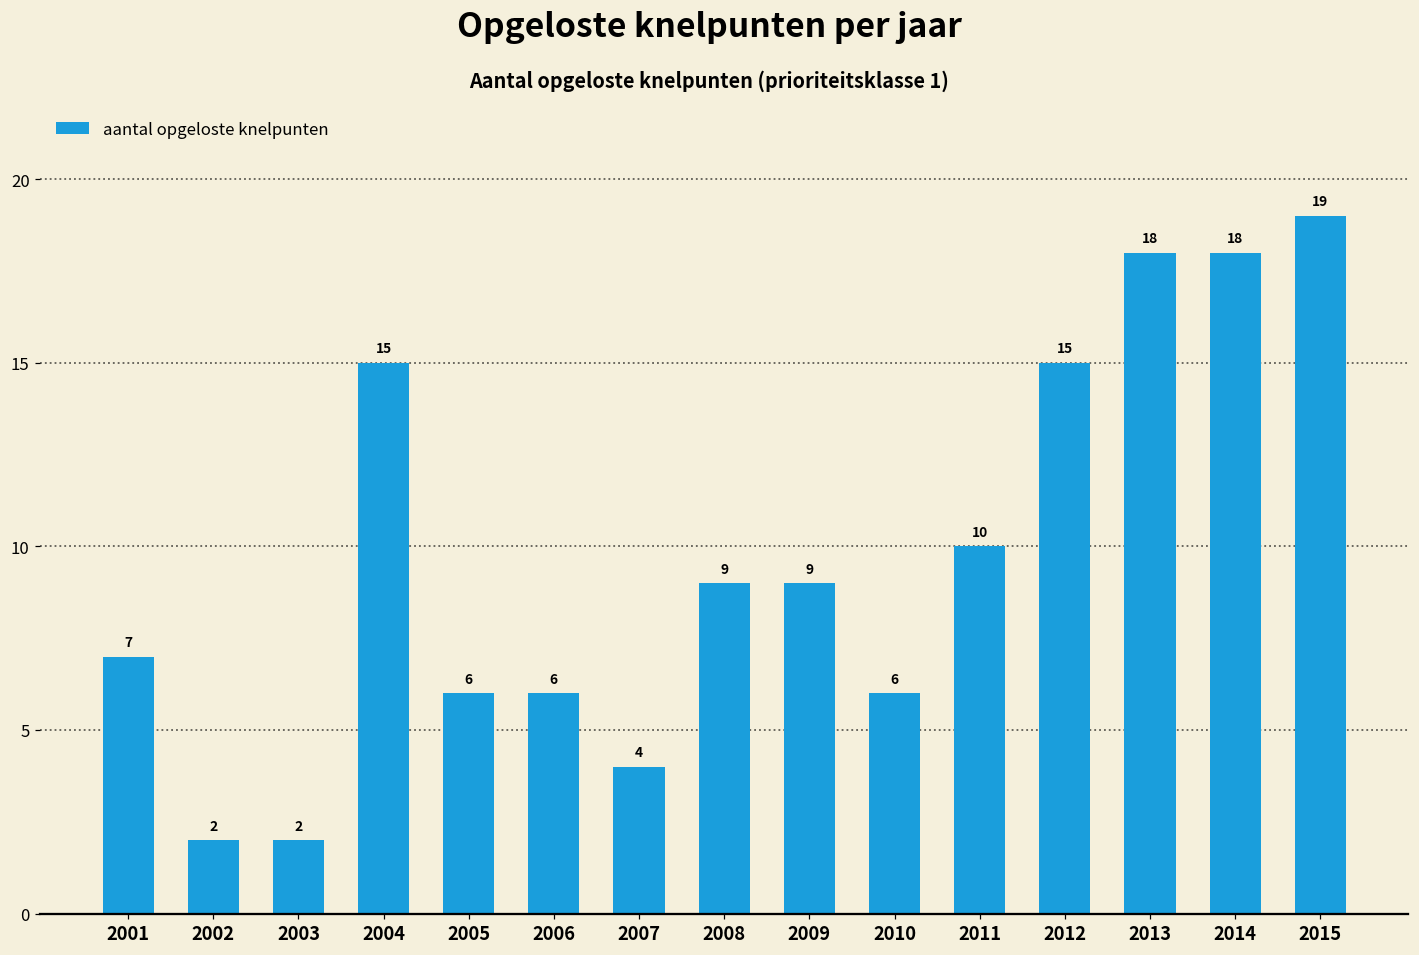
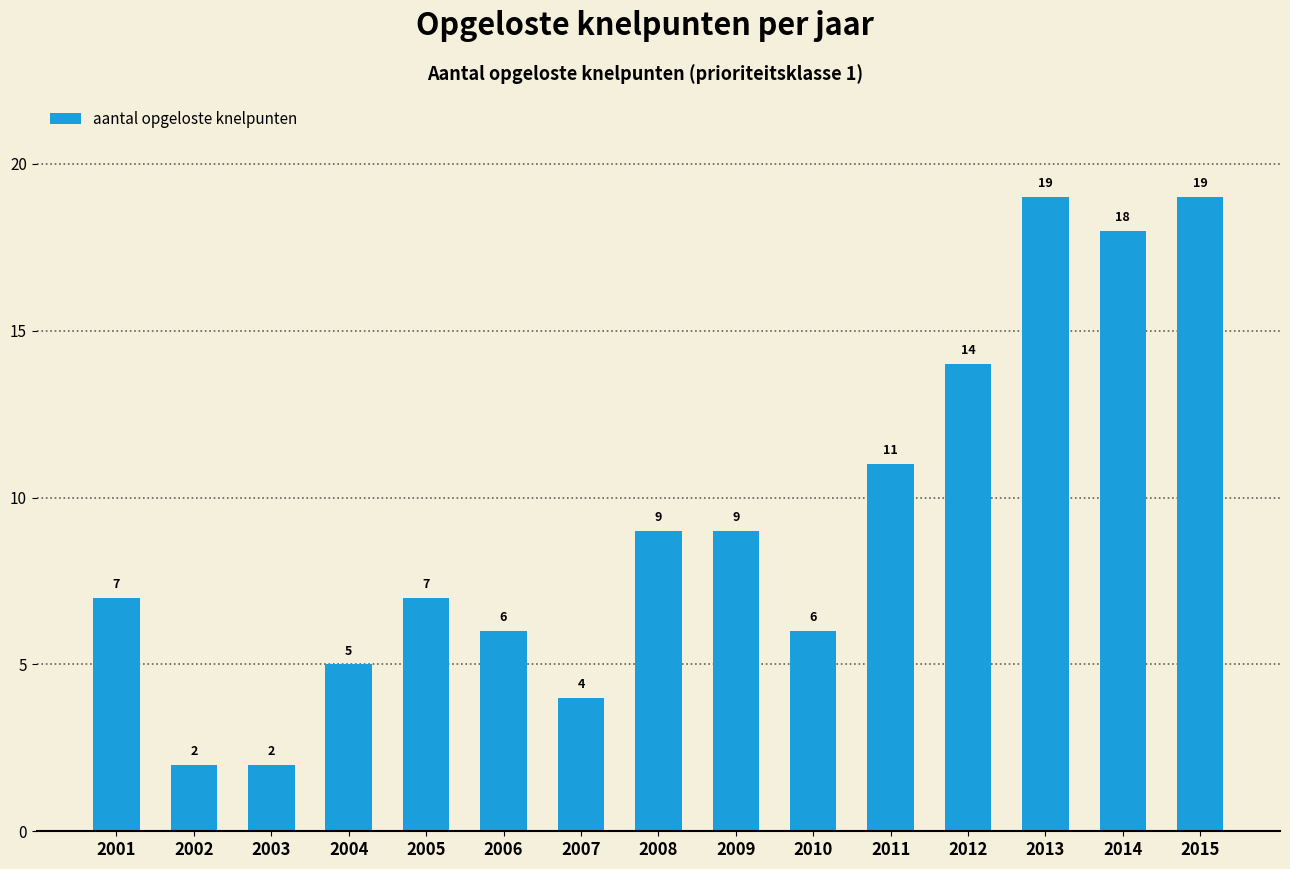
  {
    "2001": 7,
    "2002": 2,
    "2003": 2,
-   "2004": 15,
-   "2005": 6,
+   "2004": 5,
+   "2005": 7,
    "2006": 6,
    "2007": 4,
    "2008": 9,
    "2009": 9,
    "2010": 6,
-   "2011": 10,
-   "2012": 15,
-   "2013": 18,
+   "2011": 11,
+   "2012": 14,
+   "2013": 19,
    "2014": 18,
    "2015": 19
  }
